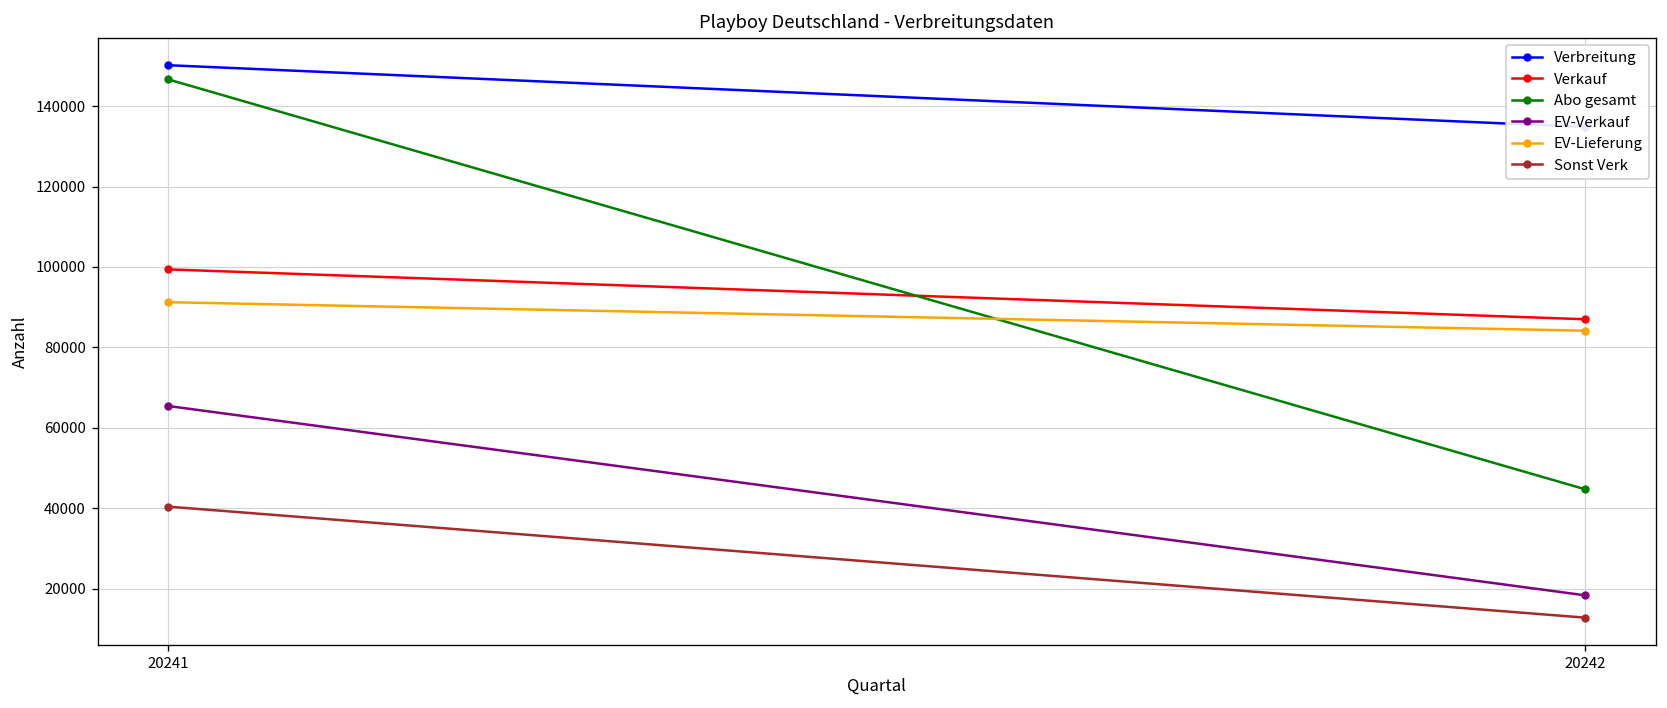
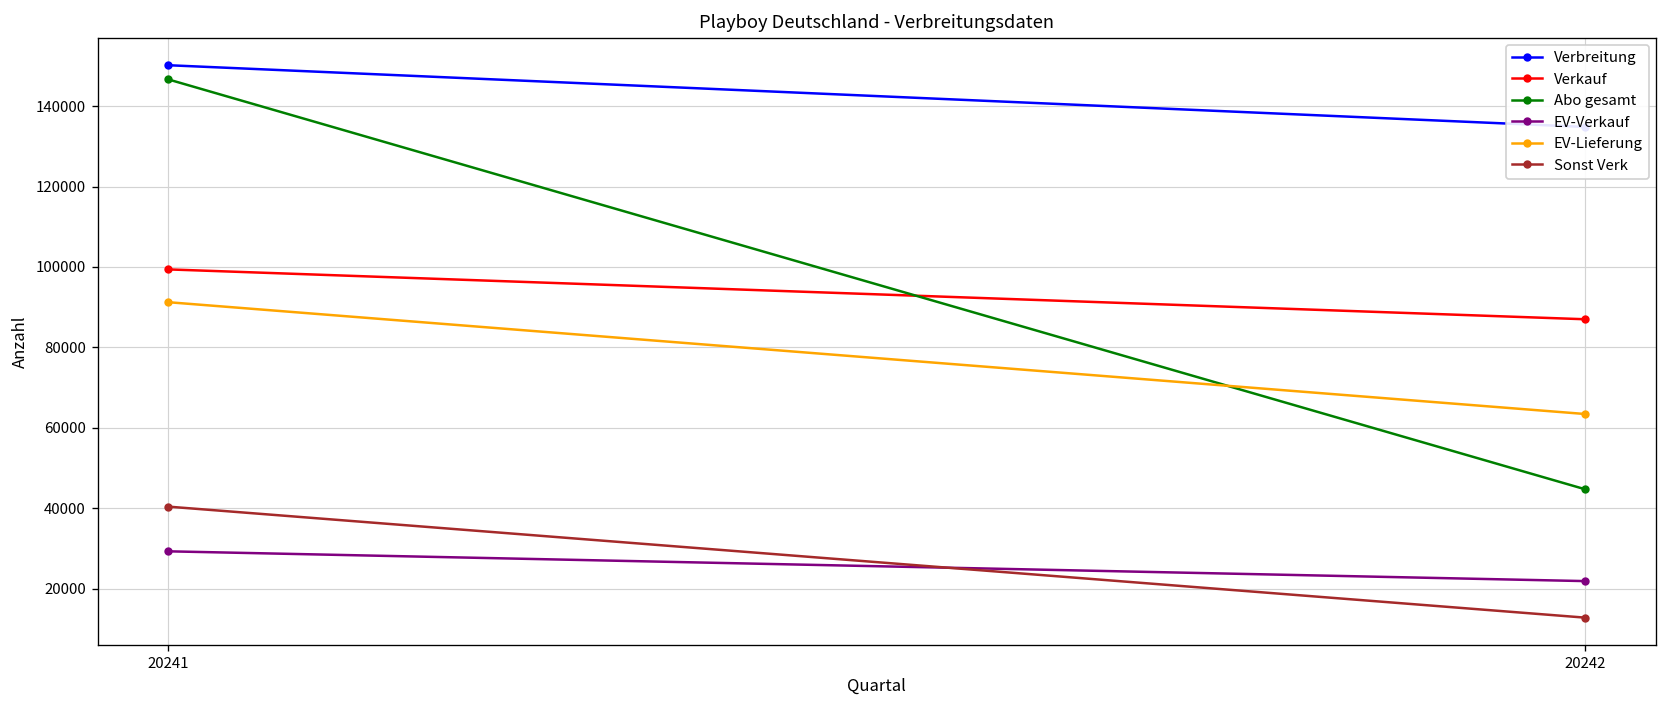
  {
    "Verbreitung": {
      "20241": 150000
    },
    "Verkauf": {
      "20241": 99000,
      "20242": 87000
    },
    "Abo gesamt": {
      "20241": 147000,
      "20242": 45000
    },
    "EV-Verkauf": {
-     "20241": 65000,
-     "20242": 18000
+     "20241": 29000,
+     "20242": 22000
    },
    "EV-Lieferung": {
      "20241": 91000,
-     "20242": 84000
+     "20242": 63000
    },
    "Sonst Verk": {
      "20241": 40000,
      "20242": 13000
    }
  }
